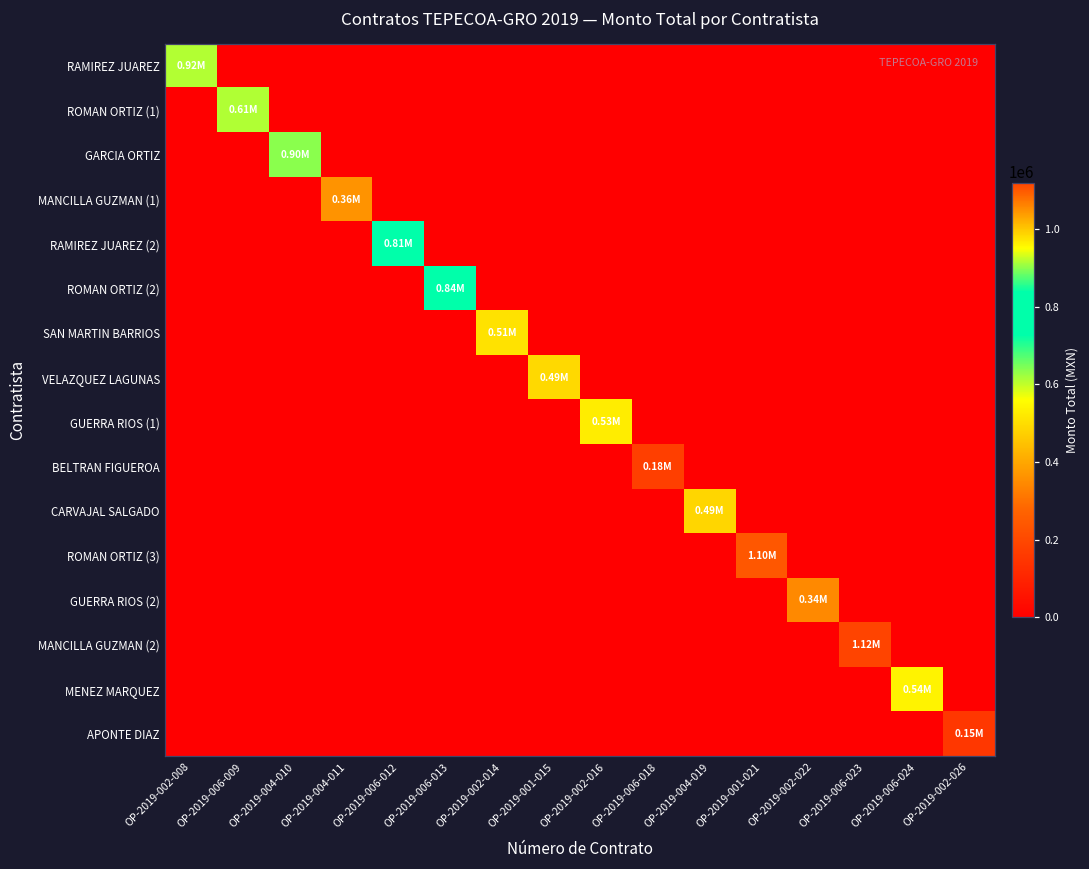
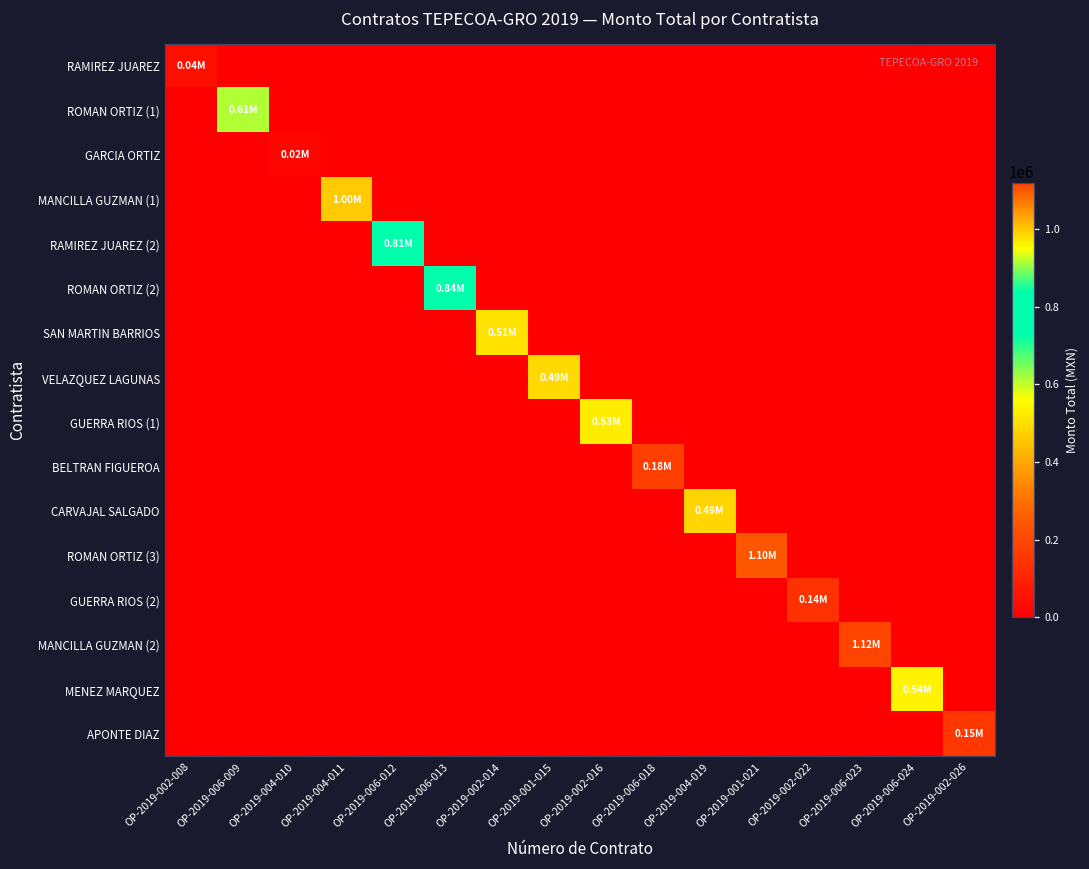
  {
    "RAMIREZ JUAREZ": {
-     "OP-2019-002-008": "0.92M",
+     "OP-2019-002-008": "0.04M",
      "OP-2019-006-024": "2019"
    },
    "ROMAN ORTIZ (1)": {
      "OP-2019-006-009": "0.61M"
    },
    "GARCIA ORTIZ": {
-     "OP-2019-004-010": "0.90M"
+     "OP-2019-004-010": "0.02M"
    },
    "MANCILLA GUZMAN (1)": {
-     "OP-2019-004-011": "0.36M"
+     "OP-2019-004-011": "1.00M"
    },
    "RAMIREZ JUAREZ (2)": {
      "OP-2019-006-012": "0.81M"
    },
    "ROMAN ORTIZ (2)": {
      "OP-2019-006-013": "0.84M"
    },
    "SAN MARTIN BARRIOS": {
      "OP-2019-002-014": "0.51M"
    },
    "VELAZQUEZ LAGUNAS": {
      "OP-2019-001-015": "0.49M"
    },
    "GUERRA RIOS (1)": {
      "OP-2019-002-016": "0.53M"
    },
    "BELTRAN FIGUEROA": {
      "OP-2019-006-018": "0.18M"
    },
    "CARVAJAL SALGADO": {
      "OP-2019-004-019": "0.49M"
    },
    "ROMAN ORTIZ (3)": {
      "OP-2019-001-021": "1.10M"
    },
    "GUERRA RIOS (2)": {
-     "OP-2019-002-022": "0.34M"
+     "OP-2019-002-022": "0.14M"
    },
    "MANCILLA GUZMAN (2)": {
      "OP-2019-006-023": "1.12M"
    },
    "MENEZ MARQUEZ": {
      "OP-2019-006-024": "0.54M"
    },
    "APONTE DIAZ": {
      "OP-2019-002-026": "0.15M"
    }
  }
